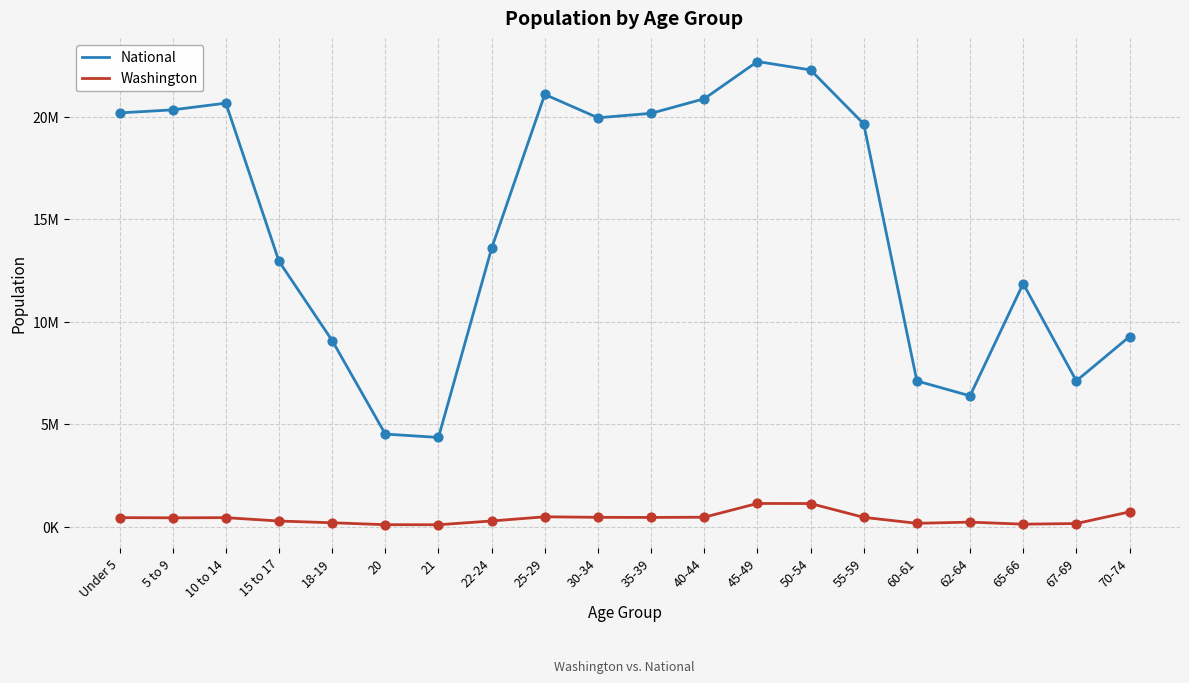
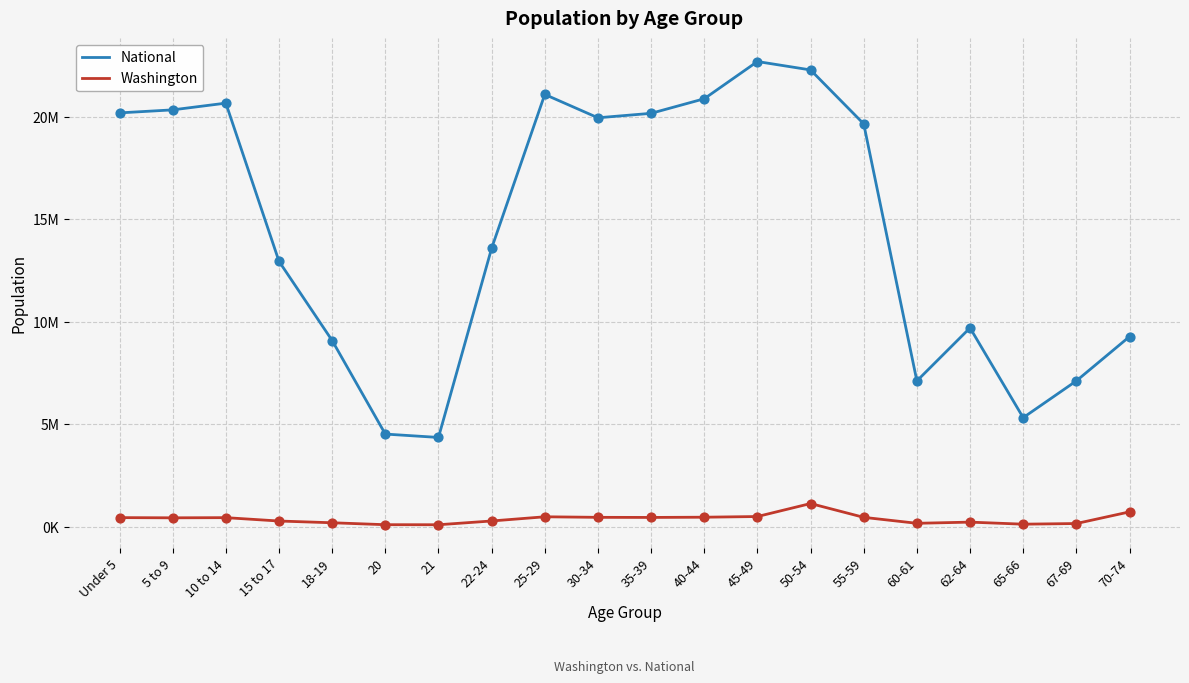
  {
    "National": {
      "Under 5": 20200000,
      "5 to 9": 20300000,
      "10 to 14": 20700000,
      "15 to 17": 13000000,
      "18-19": 9100000,
      "20": 4500000,
      "21": 4400000,
      "22-24": 13600000,
      "25-29": 21100000,
      "30-34": 20000000,
      "35-39": 20200000,
      "40-44": 20900000,
      "45-49": 22700000,
      "50-54": 22300000,
      "55-59": 19700000,
      "60-61": 7100000,
-     "62-64": 6400000,
-     "65-66": 11900000,
+     "62-64": 9700000,
+     "65-66": 5300000,
      "67-69": 7100000,
      "70-74": 9300000
    },
    "Washington": {
      "Under 5": 400000,
      "5 to 9": 400000,
      "10 to 14": 400000,
      "15 to 17": 300000,
      "18-19": 200000,
      "20": 100000,
      "21": 100000,
      "22-24": 300000,
      "25-29": 500000,
      "30-34": 500000,
      "35-39": 400000,
      "40-44": 500000,
-     "45-49": 1100000,
+     "45-49": 500000,
      "50-54": 1100000,
      "55-59": 500000,
      "60-61": 200000,
      "62-64": 200000,
      "65-66": 100000,
      "67-69": 200000,
      "70-74": 700000
    }
  }
